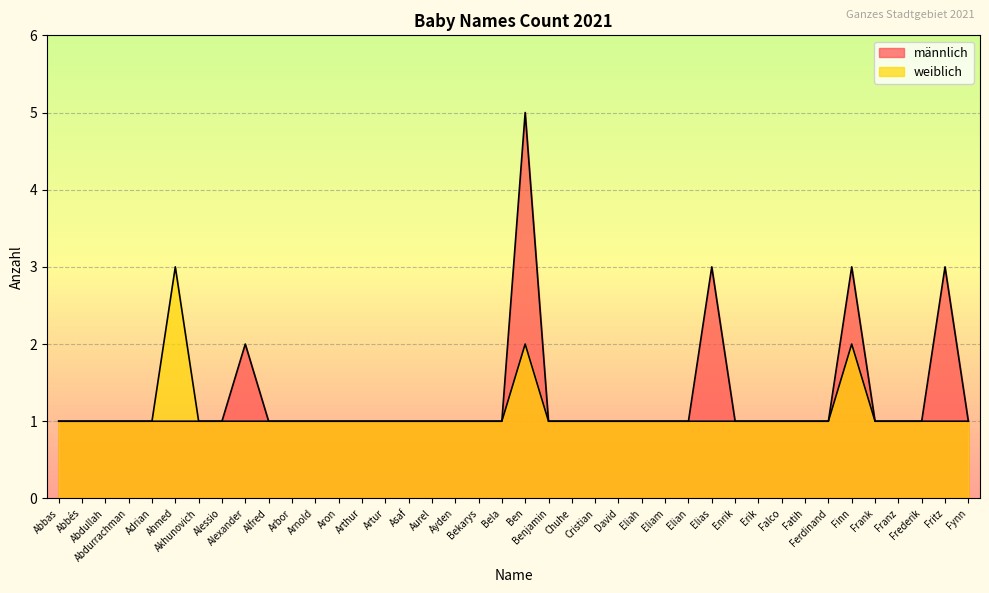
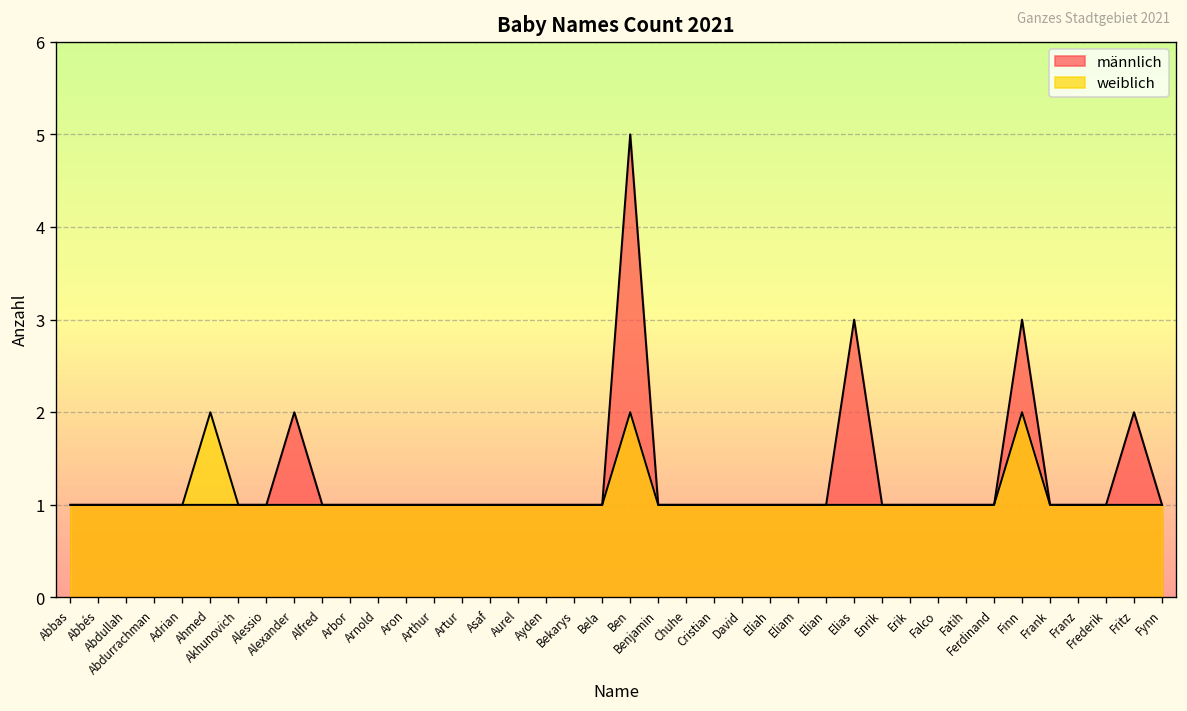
  {
    "männlich": {
      "Ahmed": 1,
      "Alexander": 2,
      "Ben": 5,
      "Elias": 3,
      "Finn": 3,
-     "Fritz": 3
+     "Fritz": 2
    },
    "weiblich": {
-     "Ahmed": 3,
+     "Ahmed": 2,
      "Alexander": 1,
      "Ben": 2,
      "Elias": 1,
      "Finn": 2,
      "Fritz": 1
    }
  }
